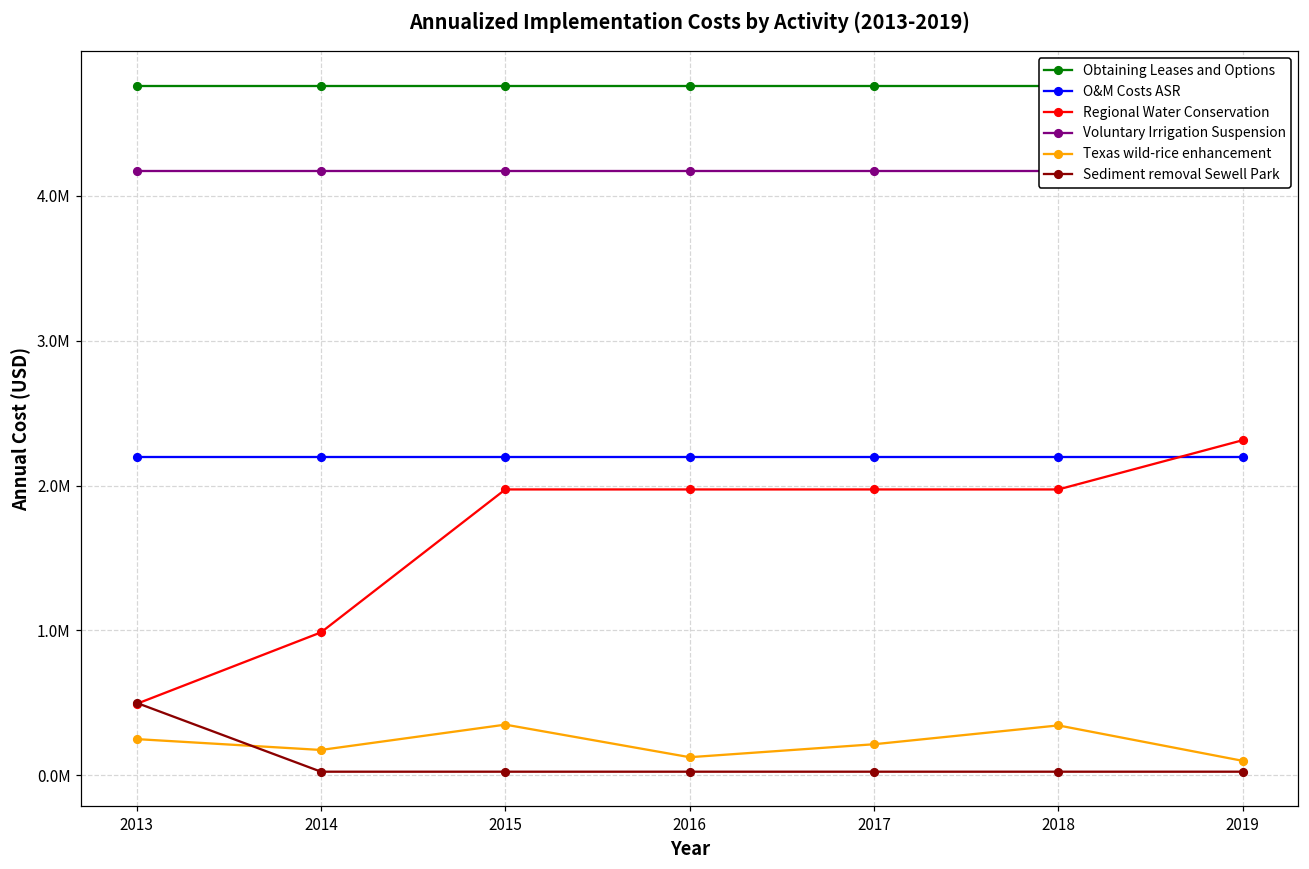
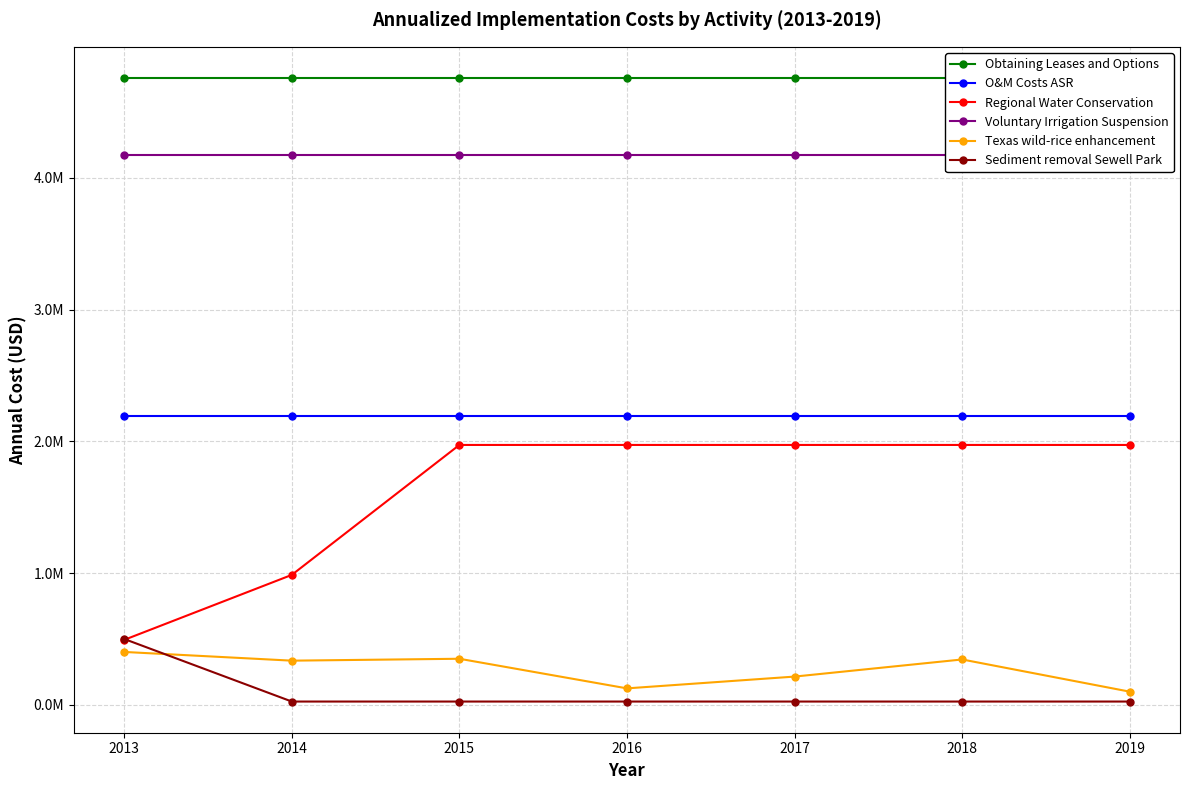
  {
    "Obtaining Leases and Options": {
      "2013": 4760000,
      "2014": 4760000,
      "2015": 4760000,
      "2016": 4760000,
      "2017": 4760000
    },
    "O&M Costs ASR": {
      "2013": 2190000,
      "2014": 2190000,
      "2015": 2190000,
      "2016": 2190000,
      "2017": 2190000,
      "2018": 2190000,
      "2019": 2190000
    },
    "Regional Water Conservation": {
      "2014": 990000,
      "2015": 1970000,
      "2016": 1970000,
      "2017": 1970000,
      "2018": 1970000,
-     "2019": 2310000
+     "2019": 1970000
    },
    "Voluntary Irrigation Suspension": {
      "2013": 4170000,
      "2014": 4170000,
      "2015": 4170000,
      "2016": 4170000,
      "2017": 4170000
    },
    "Texas wild-rice enhancement": {
-     "2013": 250000,
-     "2014": 180000,
+     "2013": 400000,
+     "2014": 340000,
      "2015": 350000,
      "2016": 130000,
      "2017": 210000,
      "2018": 340000,
      "2019": 100000
    },
    "Sediment removal Sewell Park": {
      "2014": 30000,
      "2015": 30000,
      "2016": 30000,
      "2017": 30000,
      "2018": 30000,
      "2019": 30000
    }
  }
